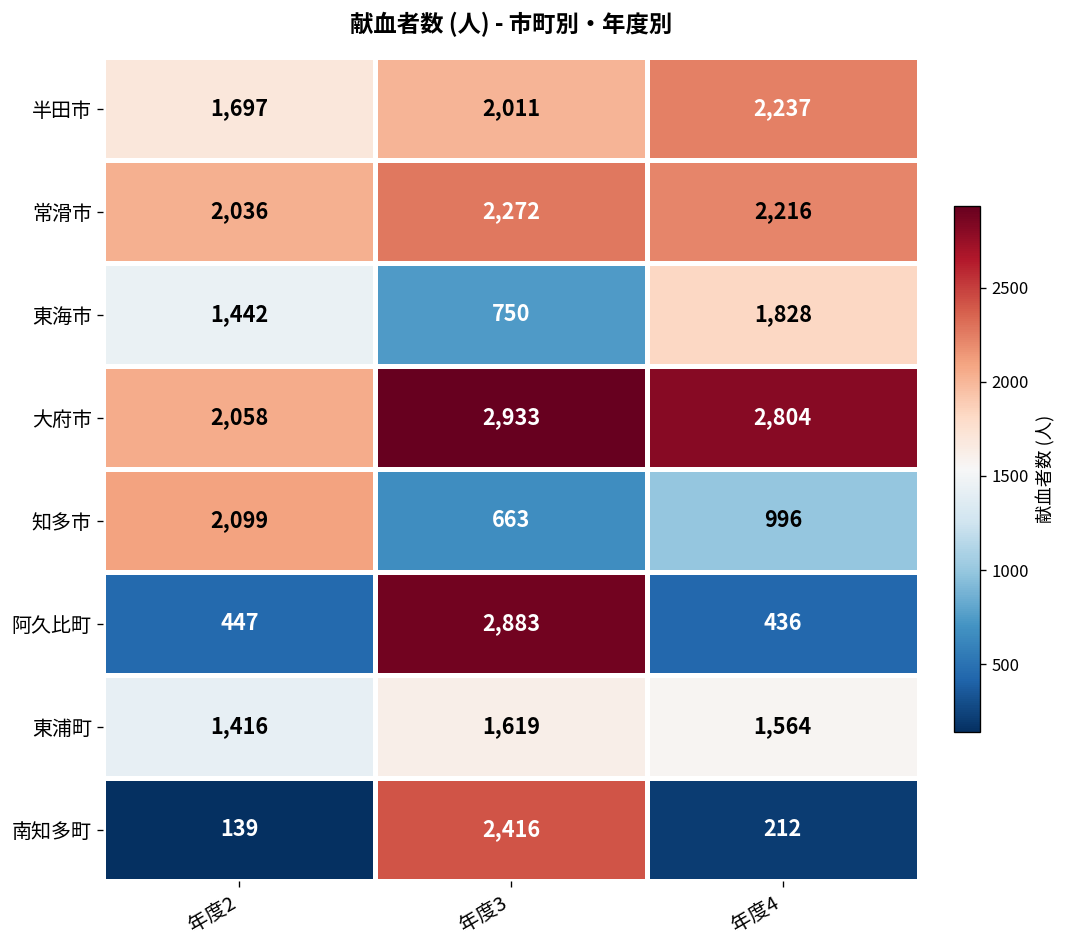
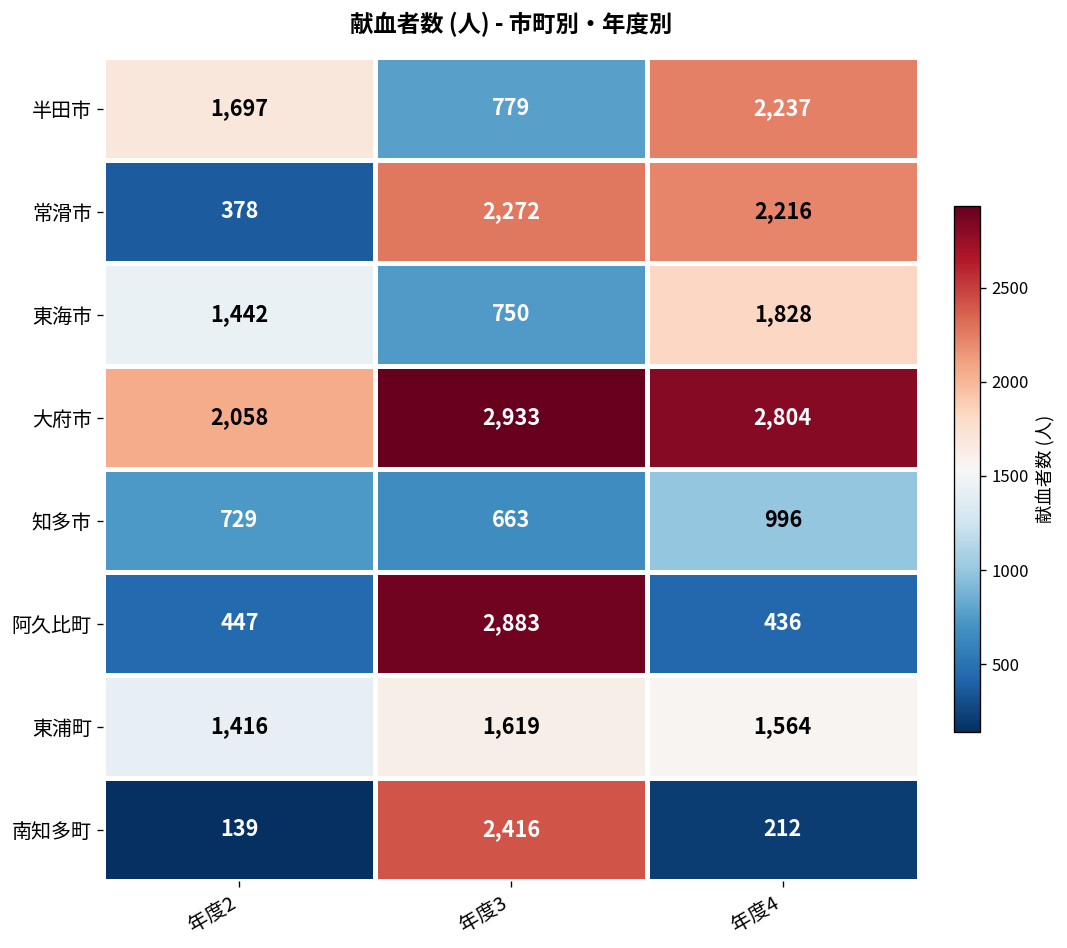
  {
    "半田市": {
      "年度2": "1,697",
-     "年度3": "2,011",
+     "年度3": "779",
      "年度4": "2,237"
    },
    "常滑市": {
-     "年度2": "2,036",
+     "年度2": "378",
      "年度3": "2,272",
      "年度4": "2,216"
    },
    "東海市": {
      "年度2": "1,442",
      "年度3": "750",
      "年度4": "1,828"
    },
    "大府市": {
      "年度2": "2,058",
      "年度3": "2,933",
      "年度4": "2,804"
    },
    "知多市": {
-     "年度2": "2,099",
+     "年度2": "729",
      "年度3": "663",
      "年度4": "996"
    },
    "阿久比町": {
      "年度2": "447",
      "年度3": "2,883",
      "年度4": "436"
    },
    "東浦町": {
      "年度2": "1,416",
      "年度3": "1,619",
      "年度4": "1,564"
    },
    "南知多町": {
      "年度2": "139",
      "年度3": "2,416",
      "年度4": "212"
    }
  }
